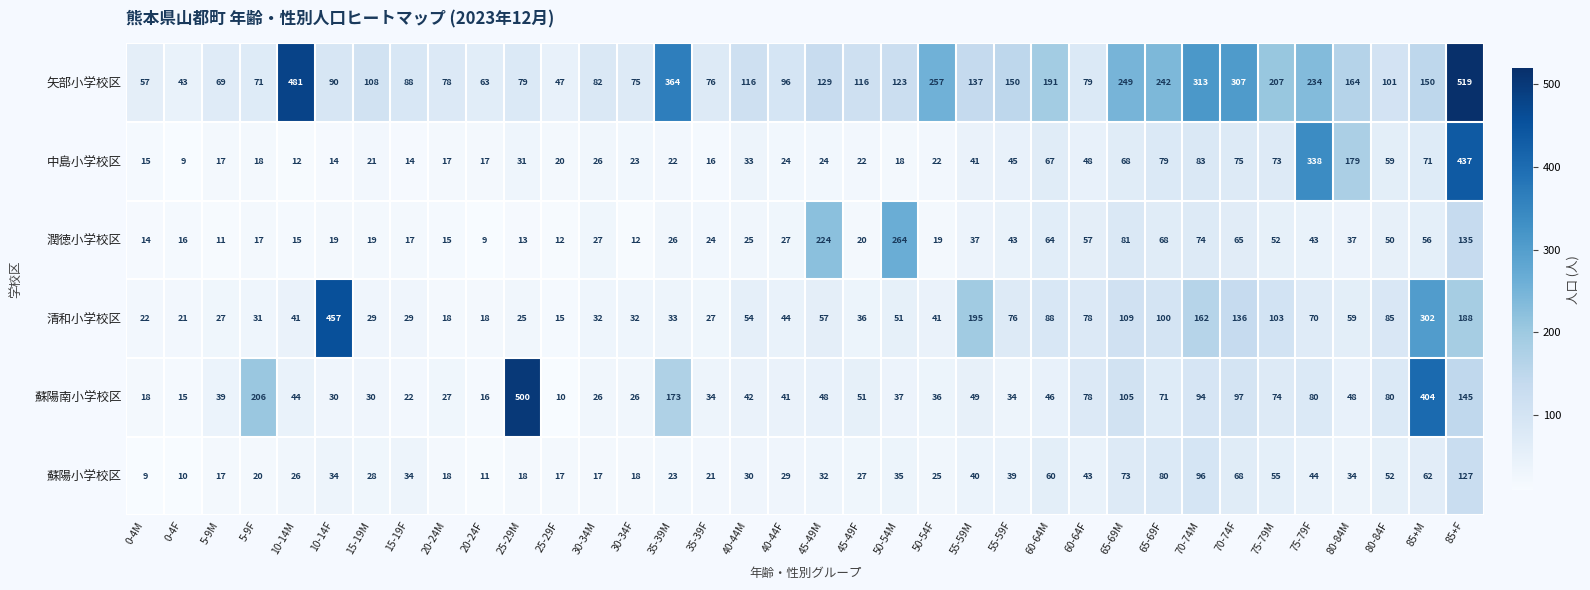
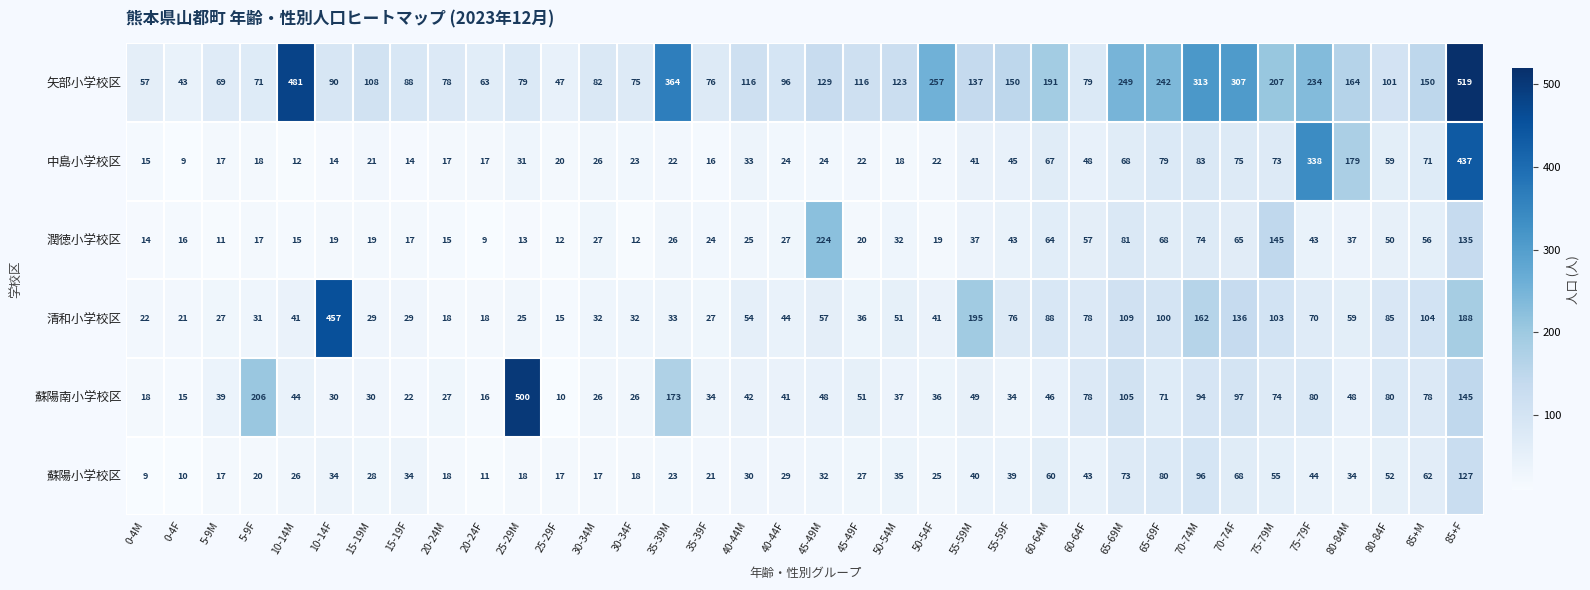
  {
    "潤徳小学校区": {
      "0-4M": 14,
      "0-4F": 16,
      "5-9M": 11,
      "5-9F": 17,
      "10-14M": 15,
      "10-14F": 19,
      "15-19M": 19,
      "15-19F": 17,
      "20-24M": 15,
      "20-24F": 9,
      "25-29M": 13,
      "25-29F": 12,
      "30-34M": 27,
      "30-34F": 12,
      "35-39M": 26,
      "35-39F": 24,
      "40-44M": 25,
      "40-44F": 27,
      "45-49M": 224,
      "45-49F": 20,
-     "50-54M": 264,
+     "50-54M": 32,
      "50-54F": 19,
      "55-59M": 37,
      "55-59F": 43,
      "60-64M": 64,
      "60-64F": 57,
      "65-69M": 81,
      "65-69F": 68,
      "70-74M": 74,
      "70-74F": 65,
-     "75-79M": 52,
+     "75-79M": 145,
      "75-79F": 43,
      "80-84M": 37,
      "80-84F": 50,
      "85+M": 56,
      "85+F": 135
    },
    "清和小学校区": {
      "0-4M": 22,
      "0-4F": 21,
      "5-9M": 27,
      "5-9F": 31,
      "10-14M": 41,
      "10-14F": 457,
      "15-19M": 29,
      "15-19F": 29,
      "20-24M": 18,
      "20-24F": 18,
      "25-29M": 25,
      "25-29F": 15,
      "30-34M": 32,
      "30-34F": 32,
      "35-39M": 33,
      "35-39F": 27,
      "40-44M": 54,
      "40-44F": 44,
      "45-49M": 57,
      "45-49F": 36,
      "50-54M": 51,
      "50-54F": 41,
      "55-59M": 195,
      "55-59F": 76,
      "60-64M": 88,
      "60-64F": 78,
      "65-69M": 109,
      "65-69F": 100,
      "70-74M": 162,
      "70-74F": 136,
      "75-79M": 103,
      "75-79F": 70,
      "80-84M": 59,
      "80-84F": 85,
-     "85+M": 302,
+     "85+M": 104,
      "85+F": 188
    },
    "蘇陽南小学校区": {
      "0-4M": 18,
      "0-4F": 15,
      "5-9M": 39,
      "5-9F": 206,
      "10-14M": 44,
      "10-14F": 30,
      "15-19M": 30,
      "15-19F": 22,
      "20-24M": 27,
      "20-24F": 16,
      "25-29M": 500,
      "25-29F": 10,
      "30-34M": 26,
      "30-34F": 26,
      "35-39M": 173,
      "35-39F": 34,
      "40-44M": 42,
      "40-44F": 41,
      "45-49M": 48,
      "45-49F": 51,
      "50-54M": 37,
      "50-54F": 36,
      "55-59M": 49,
      "55-59F": 34,
      "60-64M": 46,
      "60-64F": 78,
      "65-69M": 105,
      "65-69F": 71,
      "70-74M": 94,
      "70-74F": 97,
      "75-79M": 74,
      "75-79F": 80,
      "80-84M": 48,
      "80-84F": 80,
-     "85+M": 404,
+     "85+M": 78,
      "85+F": 145
    }
  }
